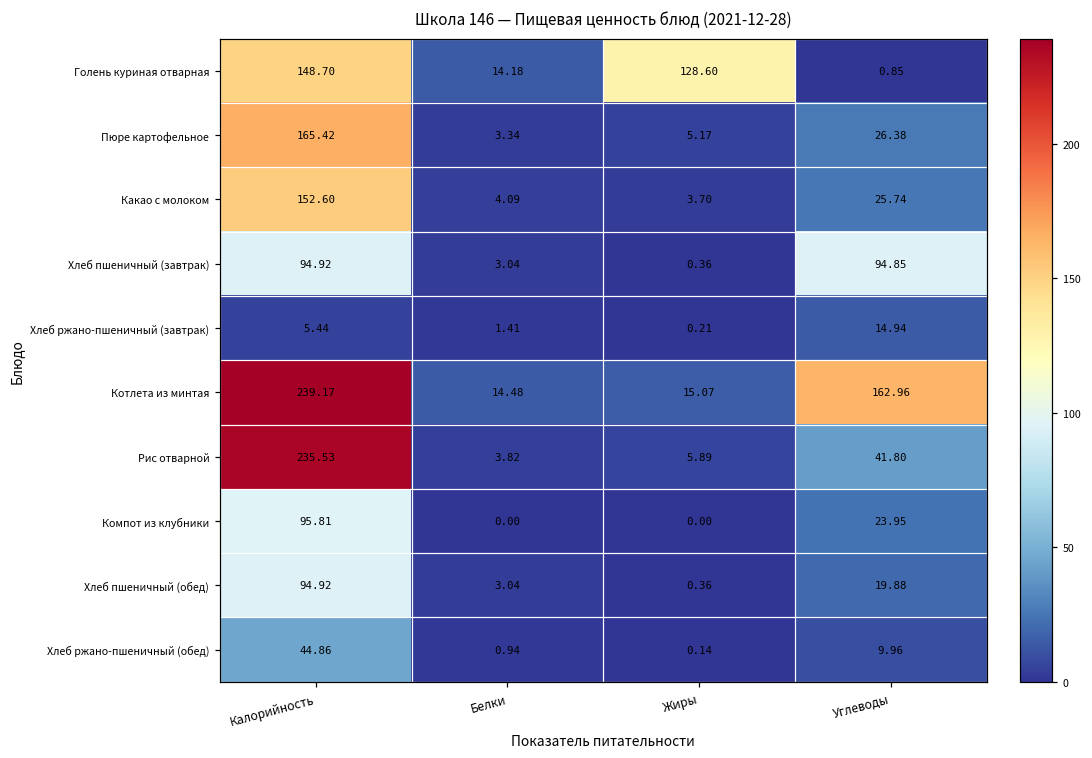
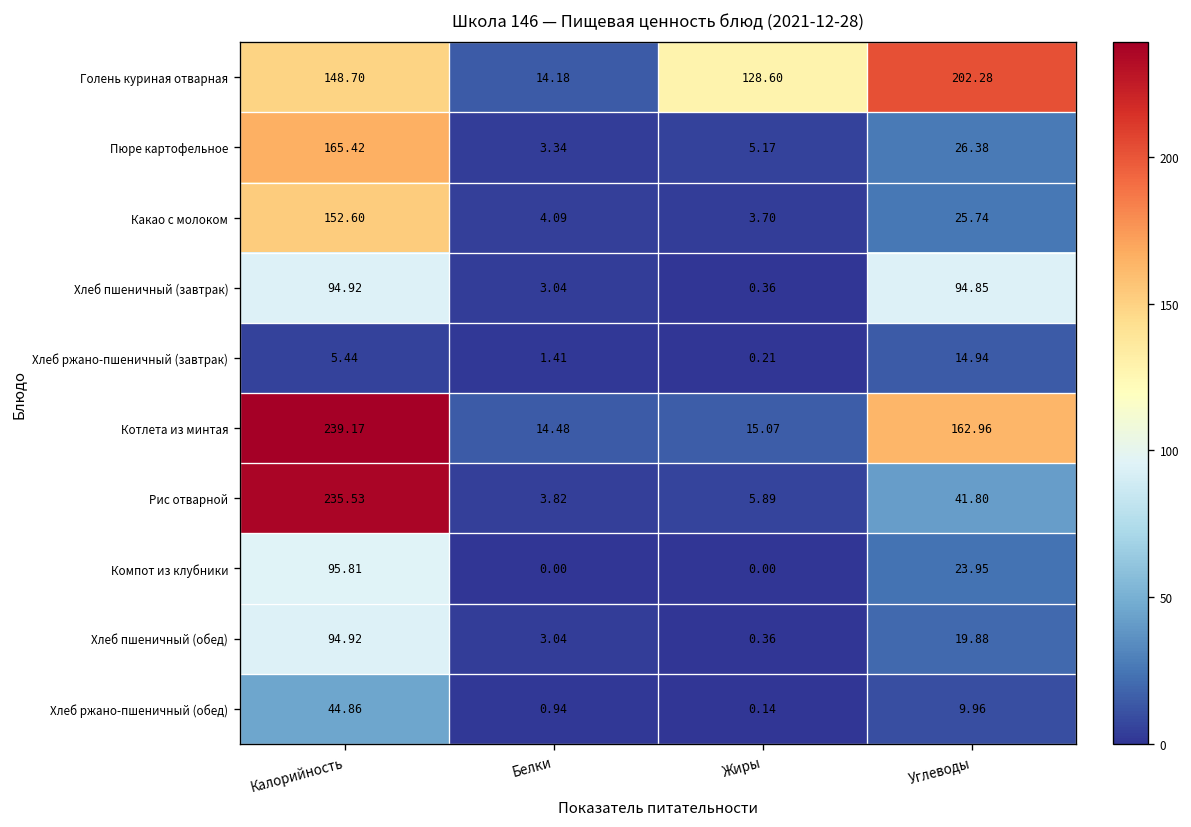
  {
    "Голень куриная отварная": {
      "Калорийность": 148.70,
      "Белки": 14.18,
      "Жиры": 128.60,
-     "Углеводы": 0.85
+     "Углеводы": 202.28
    },
    "Пюре картофельное": {
      "Калорийность": 165.42,
      "Белки": 3.34,
      "Жиры": 5.17,
      "Углеводы": 26.38
    },
    "Какао с молоком": {
      "Калорийность": 152.60,
      "Белки": 4.09,
      "Жиры": 3.70,
      "Углеводы": 25.74
    },
    "Хлеб пшеничный (завтрак)": {
      "Калорийность": 94.92,
      "Белки": 3.04,
      "Жиры": 0.36,
      "Углеводы": 94.85
    },
    "Хлеб ржано-пшеничный (завтрак)": {
      "Калорийность": 5.44,
      "Белки": 1.41,
      "Жиры": 0.21,
      "Углеводы": 14.94
    },
    "Котлета из минтая": {
      "Калорийность": 239.17,
      "Белки": 14.48,
      "Жиры": 15.07,
      "Углеводы": 162.96
    },
    "Рис отварной": {
      "Калорийность": 235.53,
      "Белки": 3.82,
      "Жиры": 5.89,
      "Углеводы": 41.80
    },
    "Компот из клубники": {
      "Калорийность": 95.81,
      "Белки": 0.00,
      "Жиры": 0.00,
      "Углеводы": 23.95
    },
    "Хлеб пшеничный (обед)": {
      "Калорийность": 94.92,
      "Белки": 3.04,
      "Жиры": 0.36,
      "Углеводы": 19.88
    },
    "Хлеб ржано-пшеничный (обед)": {
      "Калорийность": 44.86,
      "Белки": 0.94,
      "Жиры": 0.14,
      "Углеводы": 9.96
    }
  }
